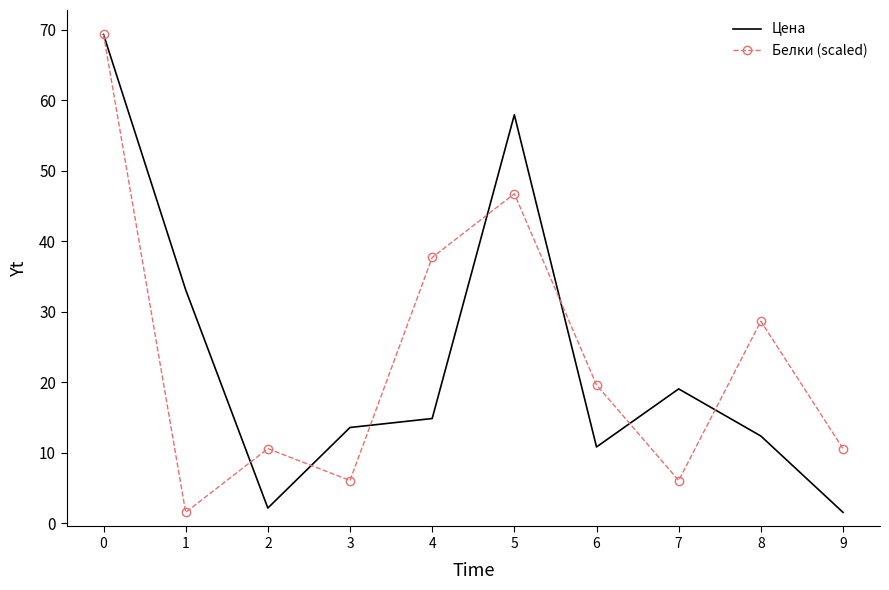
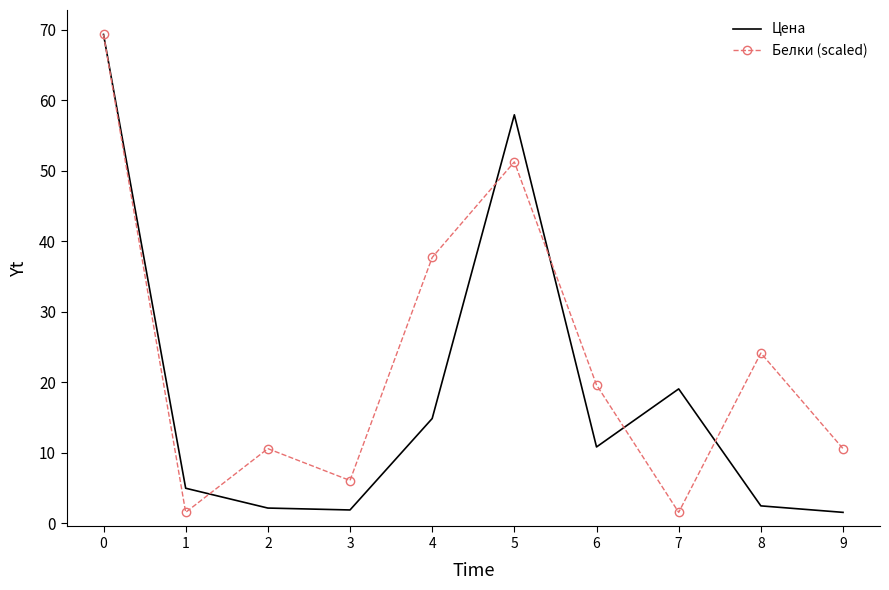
  {
    "Цена": {
-     "1": 33,
+     "1": 5,
      "2": 2,
-     "3": 14,
+     "3": 2,
      "4": 15,
      "5": 58,
      "6": 11,
      "7": 19,
-     "8": 12,
+     "8": 2,
      "9": 2
    },
    "Белки (scaled)": {
      "1": 2,
      "2": 11,
      "3": 6,
      "4": 38,
-     "5": 47,
+     "5": 51,
      "6": 20,
-     "7": 6,
-     "8": 29,
+     "7": 2,
+     "8": 24,
      "9": 11
    }
  }
